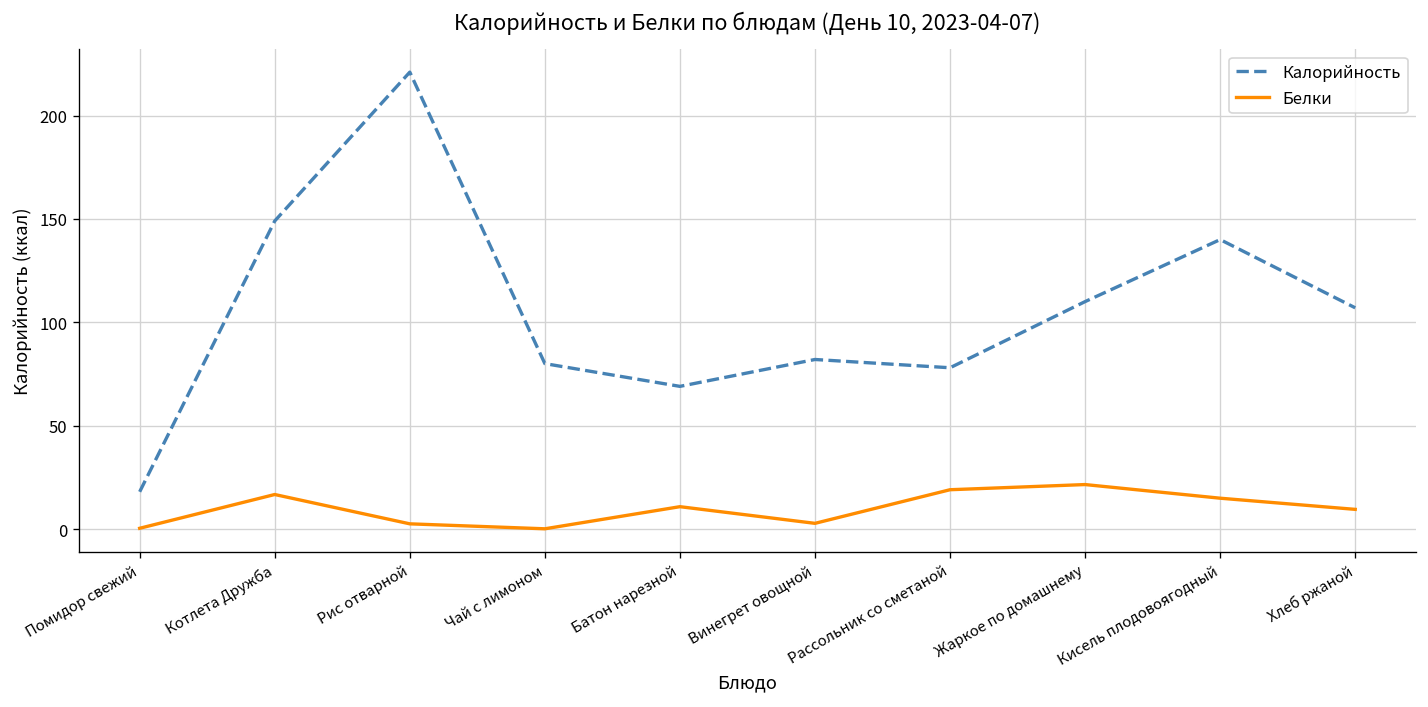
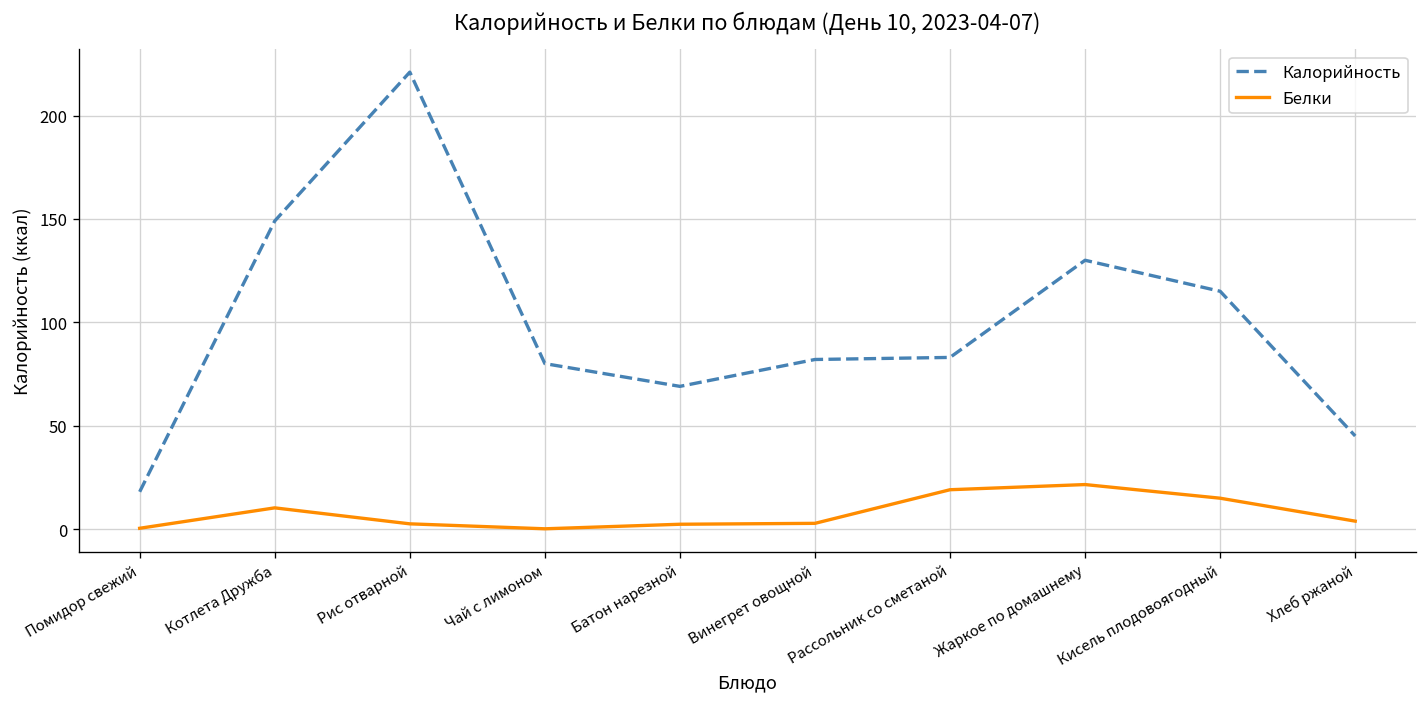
  {
    "Калорийность": {
      "Помидор свежий": 18,
      "Котлета Дружба": 149,
      "Рис отварной": 221,
      "Чай с лимоном": 80,
      "Батон нарезной": 69,
      "Винегрет овощной": 82,
-     "Рассольник со сметаной": 78,
-     "Жаркое по домашнему": 110,
-     "Кисель плодовоягодный": 140,
-     "Хлеб ржаной": 107
+     "Рассольник со сметаной": 83,
+     "Жаркое по домашнему": 130,
+     "Кисель плодовоягодный": 115,
+     "Хлеб ржаной": 45
    },
    "Белки": {
      "Помидор свежий": 0,
-     "Котлета Дружба": 17,
+     "Котлета Дружба": 10,
      "Рис отварной": 3,
      "Чай с лимоном": 0,
-     "Батон нарезной": 11,
+     "Батон нарезной": 2,
      "Винегрет овощной": 3,
      "Рассольник со сметаной": 19,
      "Жаркое по домашнему": 22,
      "Кисель плодовоягодный": 15,
-     "Хлеб ржаной": 10
+     "Хлеб ржаной": 4
    }
  }
